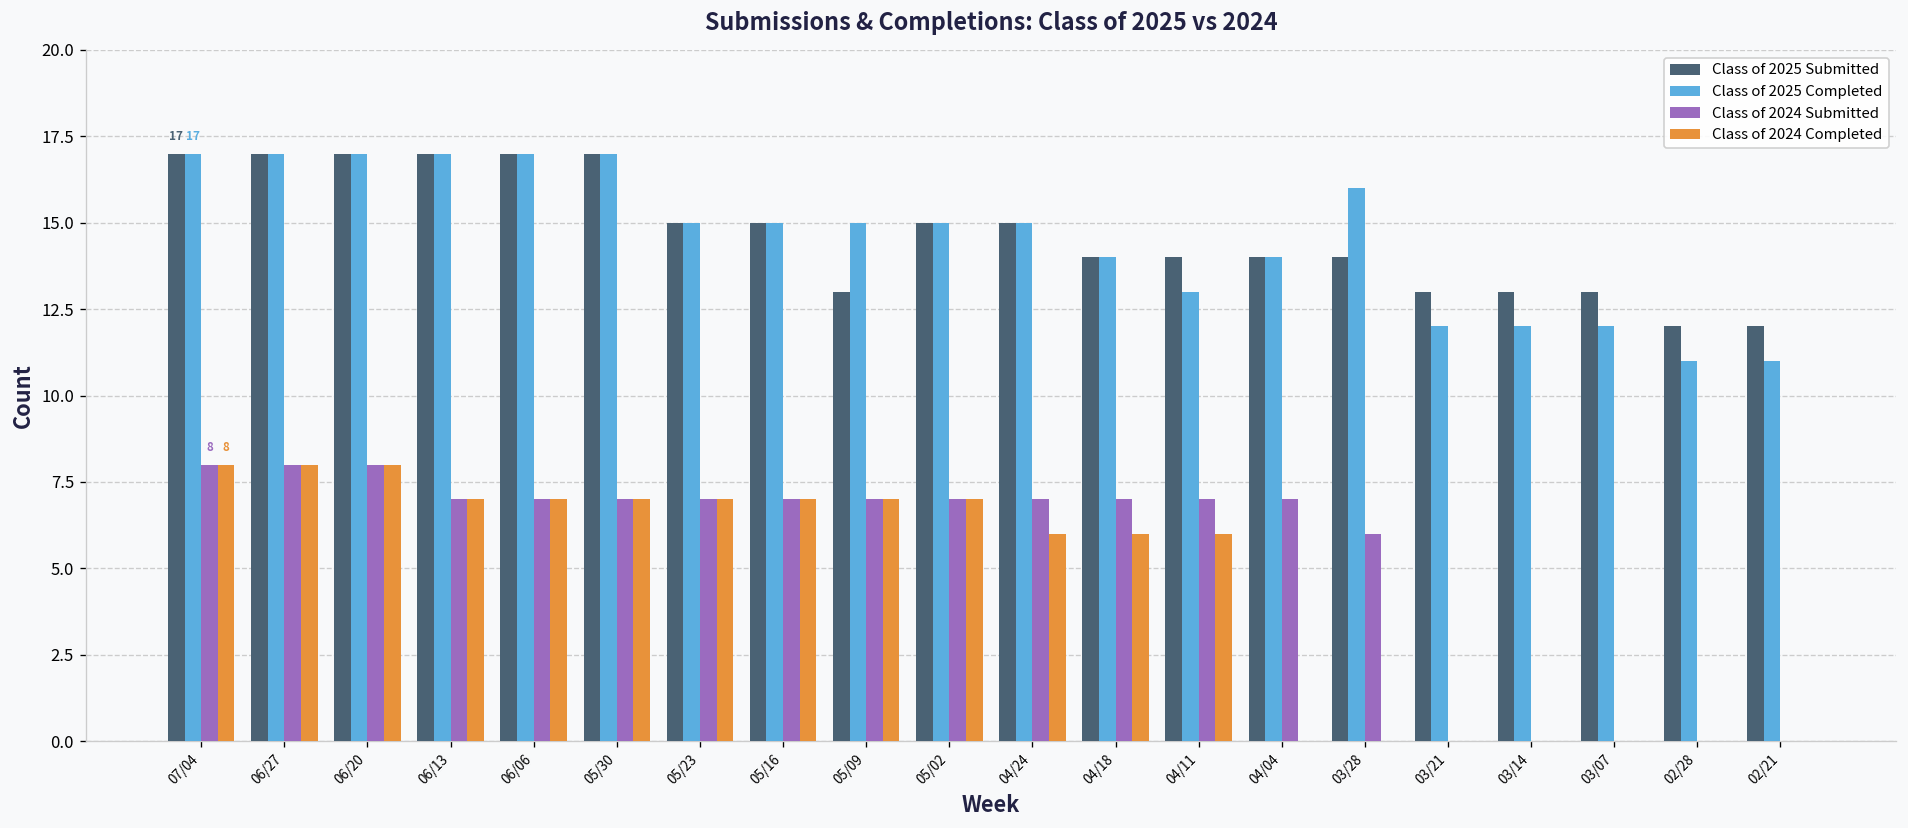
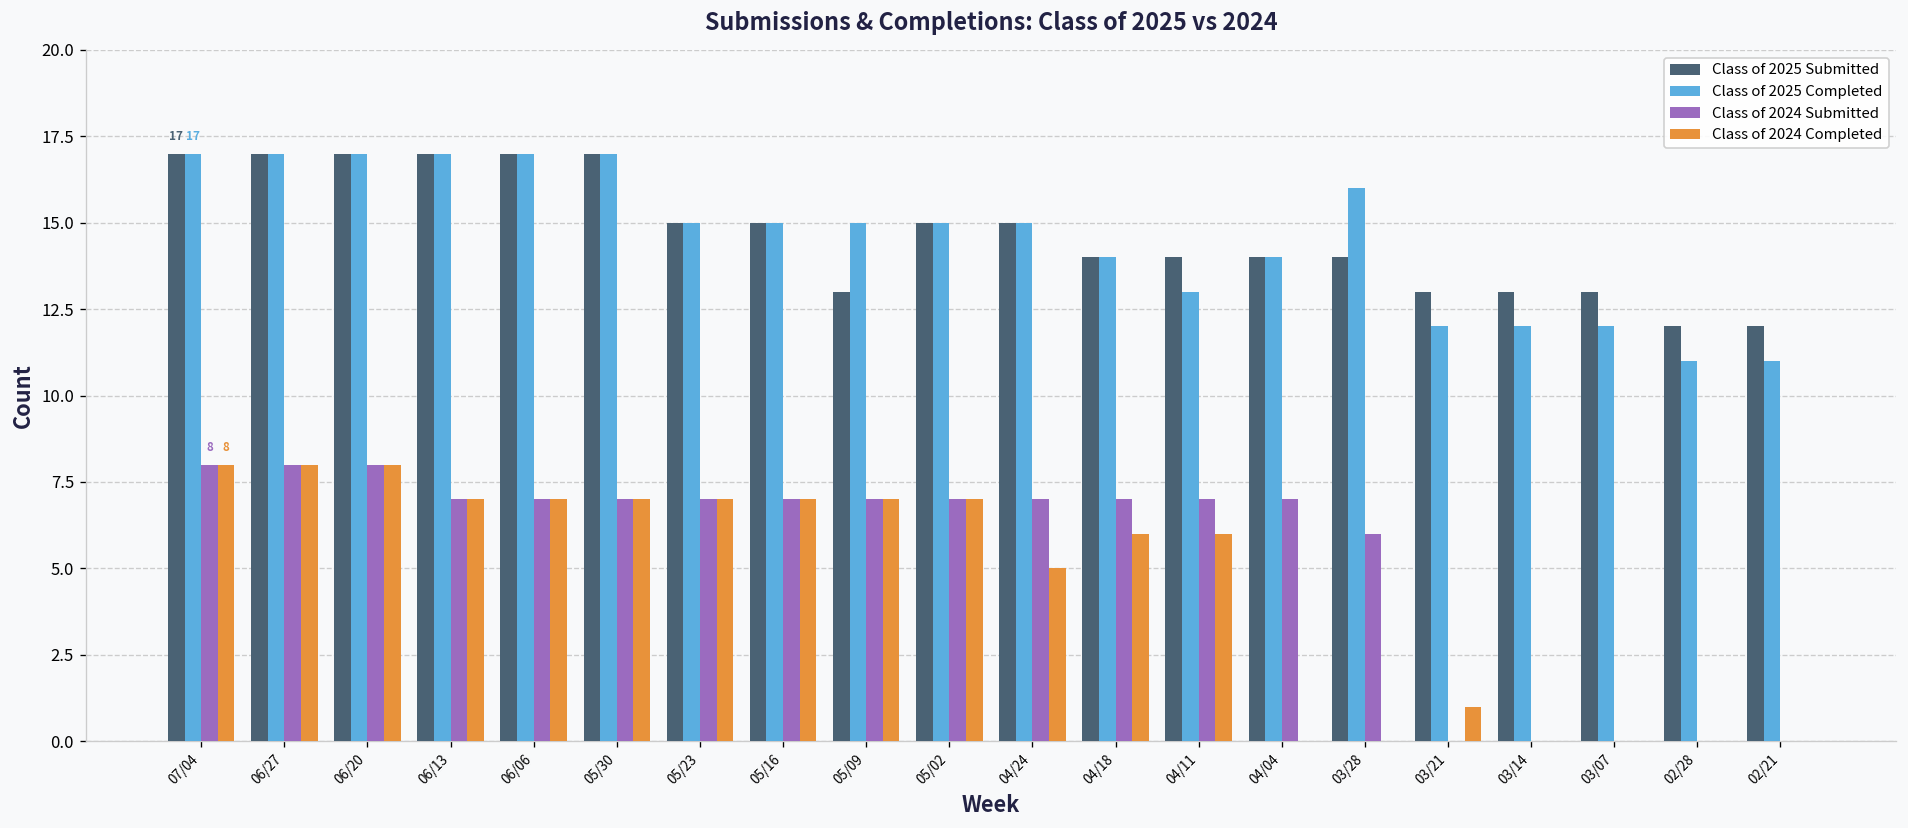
  {
    "Class of 2025 Submitted": {
      "07/04": 17
    },
    "Class of 2025 Completed": {
      "07/04": 17
    },
    "Class of 2024 Submitted": {
      "07/04": 8
    },
    "Class of 2024 Completed": {
      "06/27": 8,
      "06/20": 8,
      "06/13": 7,
      "06/06": 7,
      "05/30": 7,
      "05/23": 7,
      "05/16": 7,
      "05/09": 7,
      "05/02": 7,
-     "04/24": 6,
+     "04/24": 5,
      "04/18": 6,
      "04/11": 6,
      "04/04": 0,
      "03/28": 0,
-     "03/21": 0,
+     "03/21": 1,
      "03/14": 0,
      "03/07": 0,
      "02/28": 0,
      "02/21": 0
    }
  }
